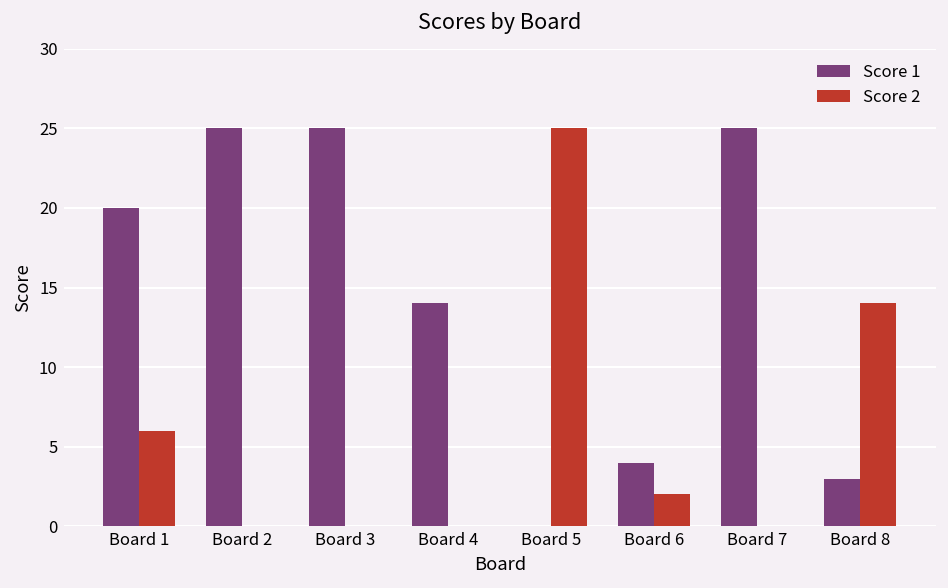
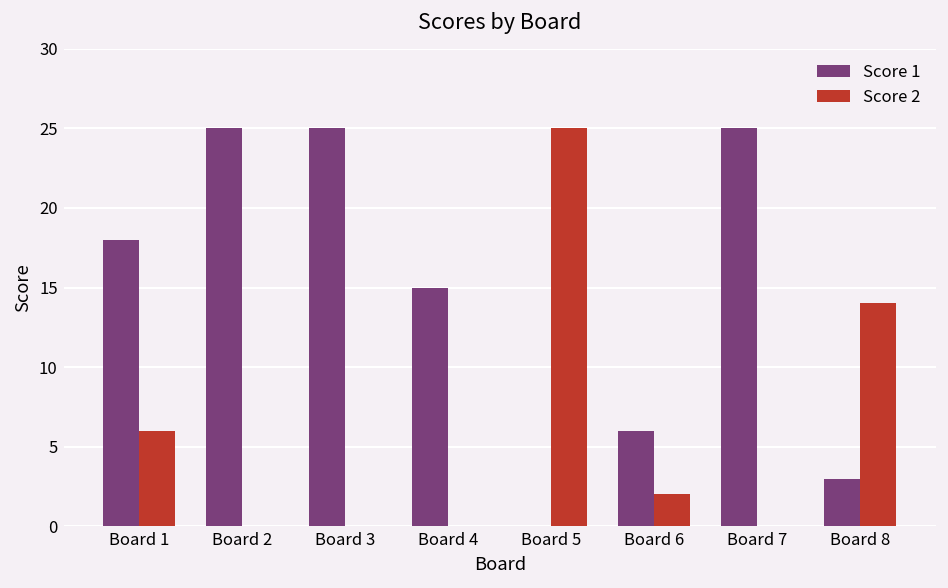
  {
    "Score 1": {
-     "Board 1": 20,
+     "Board 1": 18,
      "Board 2": 25,
      "Board 3": 25,
-     "Board 4": 14,
+     "Board 4": 15,
      "Board 5": 0,
-     "Board 6": 4,
+     "Board 6": 6,
      "Board 7": 25,
      "Board 8": 3
    },
    "Score 2": {
      "Board 1": 6,
      "Board 2": 0,
      "Board 3": 0,
      "Board 4": 0,
      "Board 5": 25,
      "Board 6": 2,
      "Board 7": 0,
      "Board 8": 14
    }
  }
